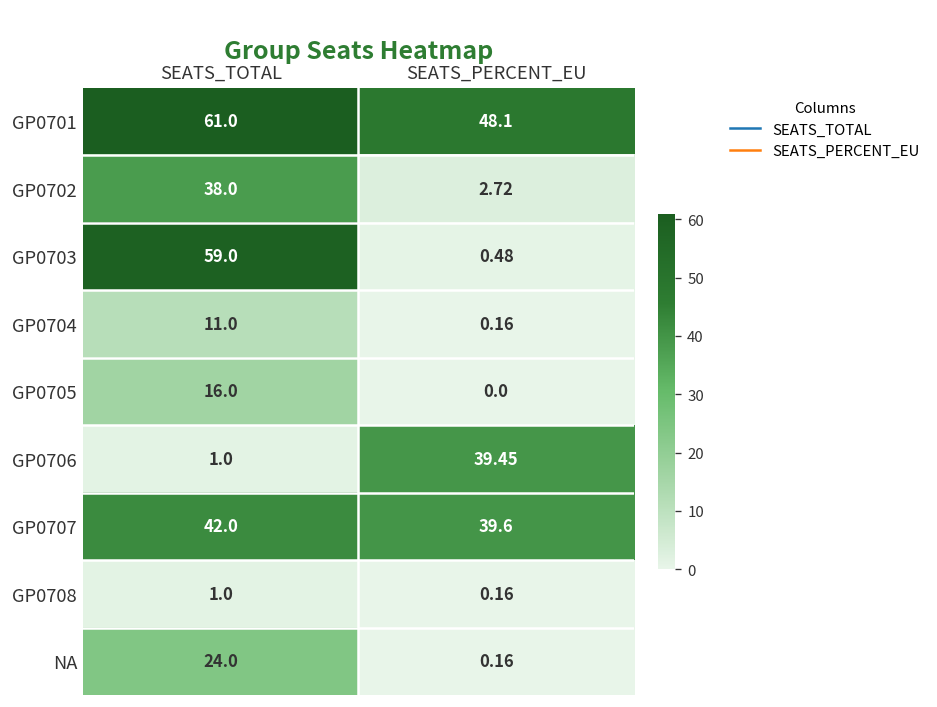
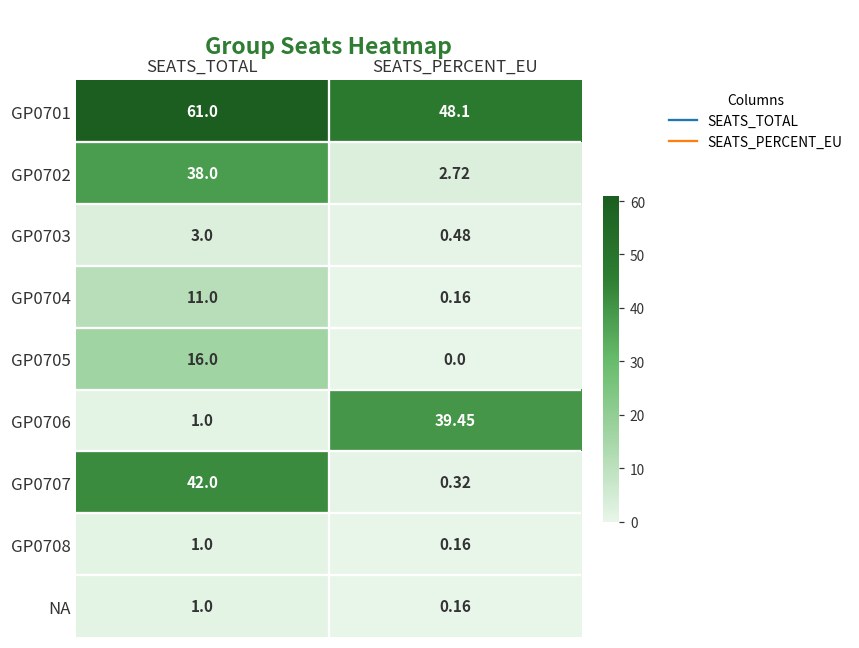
  {
    "GP0701": {
      "SEATS_TOTAL": 61.0,
      "SEATS_PERCENT_EU": 48.1
    },
    "GP0702": {
      "SEATS_TOTAL": 38.0,
      "SEATS_PERCENT_EU": 2.72
    },
    "GP0703": {
-     "SEATS_TOTAL": 59.0,
+     "SEATS_TOTAL": 3.0,
      "SEATS_PERCENT_EU": 0.48
    },
    "GP0704": {
      "SEATS_TOTAL": 11.0,
      "SEATS_PERCENT_EU": 0.16
    },
    "GP0705": {
      "SEATS_TOTAL": 16.0,
      "SEATS_PERCENT_EU": 0.0
    },
    "GP0706": {
      "SEATS_TOTAL": 1.0,
      "SEATS_PERCENT_EU": 39.45
    },
    "GP0707": {
      "SEATS_TOTAL": 42.0,
-     "SEATS_PERCENT_EU": 39.6
+     "SEATS_PERCENT_EU": 0.32
    },
    "GP0708": {
      "SEATS_TOTAL": 1.0,
      "SEATS_PERCENT_EU": 0.16
    },
    "NA": {
-     "SEATS_TOTAL": 24.0,
+     "SEATS_TOTAL": 1.0,
      "SEATS_PERCENT_EU": 0.16
    }
  }
